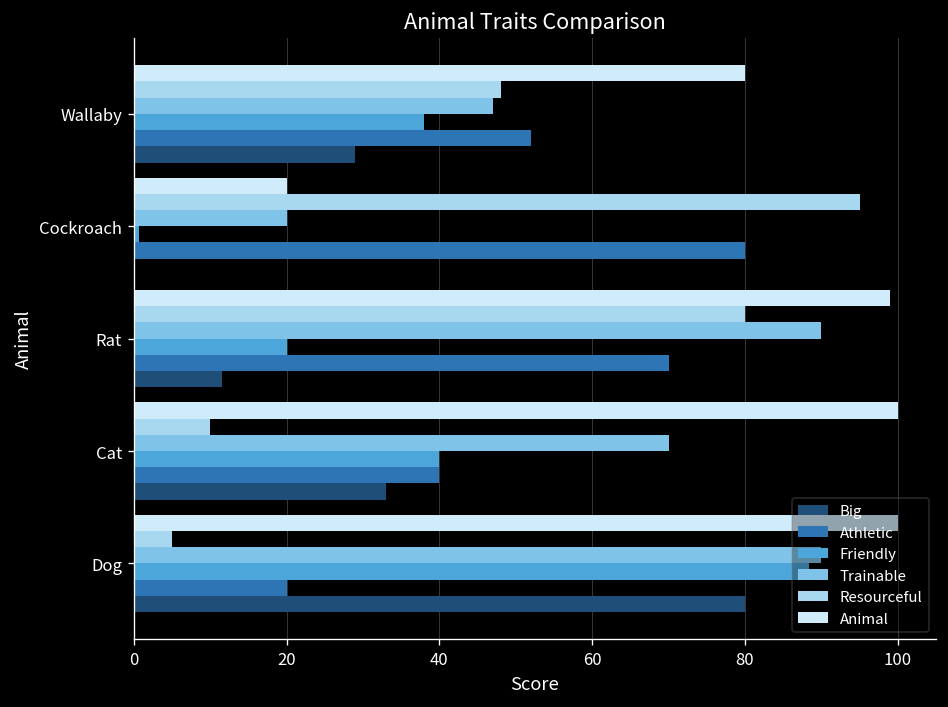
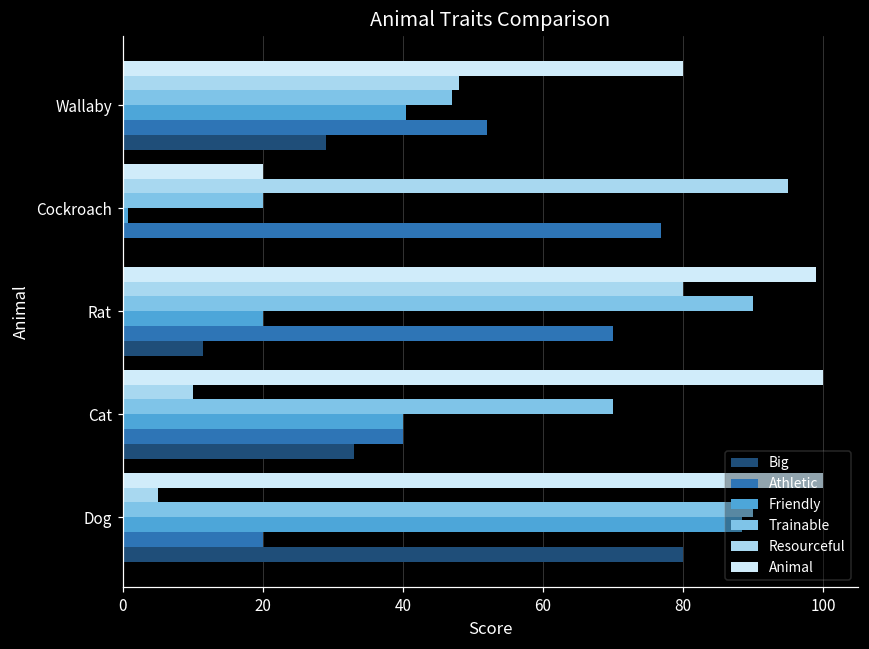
  {
    "Big": {
      "Wallaby": 29,
      "Cockroach": 0,
      "Rat": 12,
      "Cat": 33,
      "Dog": 80
    },
    "Athletic": {
      "Wallaby": 52,
-     "Cockroach": 80,
+     "Cockroach": 77,
      "Rat": 70,
      "Cat": 40,
      "Dog": 20
    },
    "Friendly": {
-     "Wallaby": 38,
+     "Wallaby": 41,
      "Cockroach": 1,
      "Rat": 20,
      "Cat": 40
    }
  }
